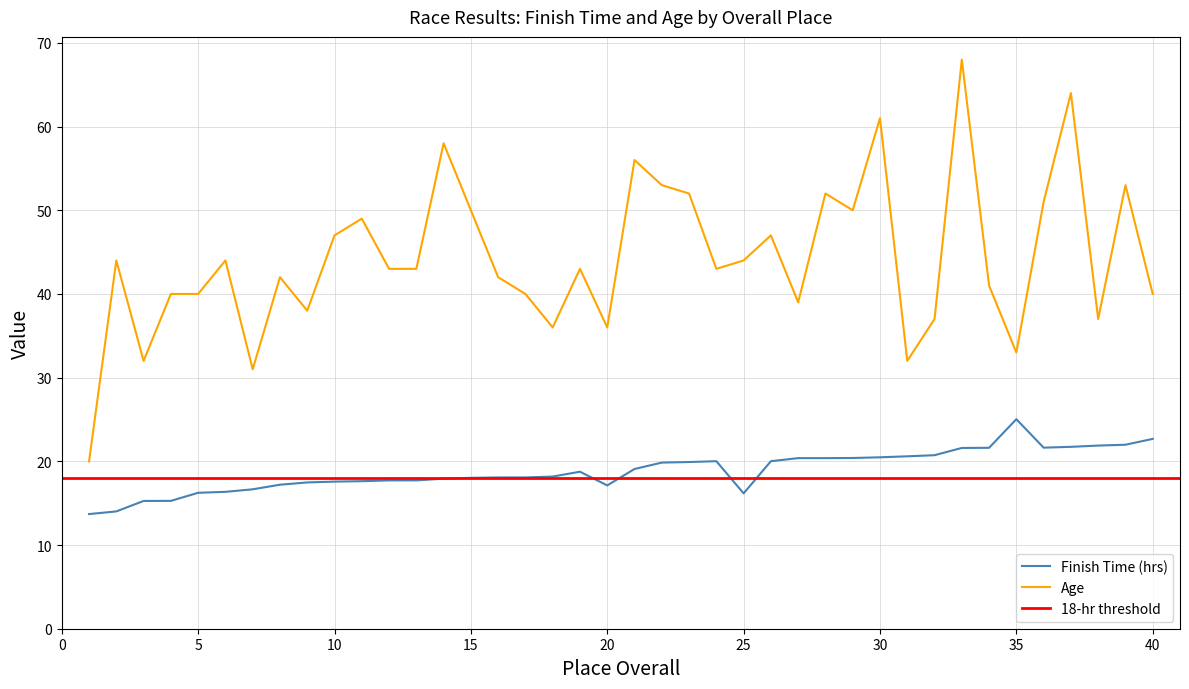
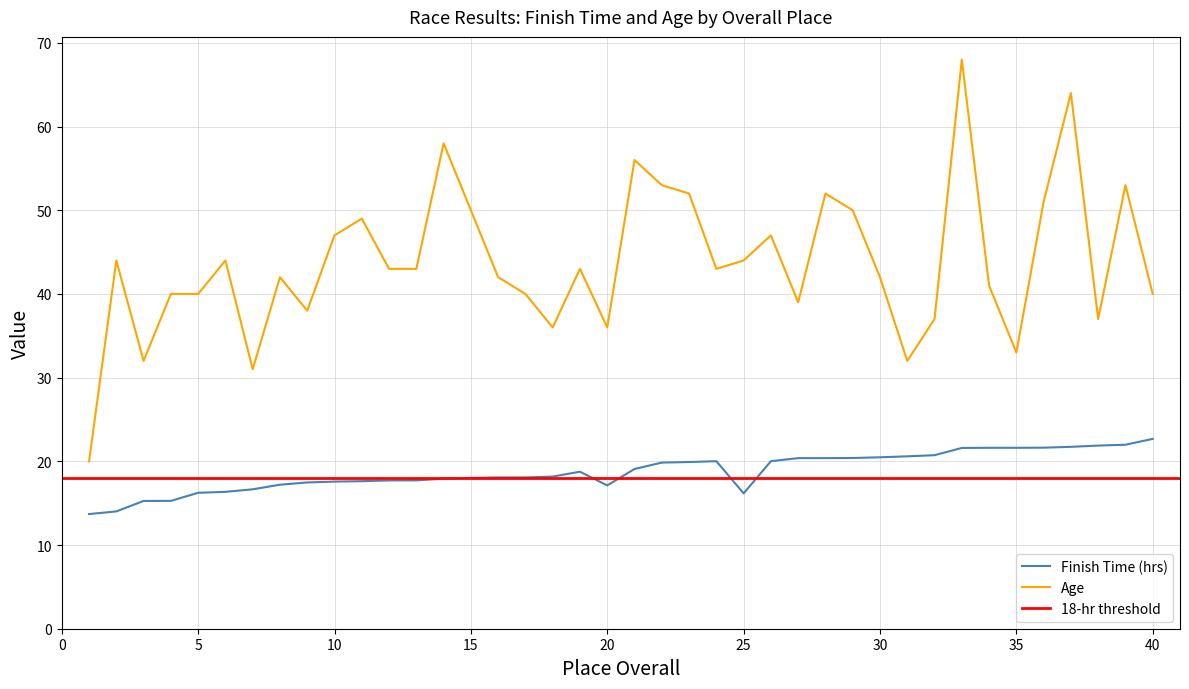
  {
    "Finish Time (hrs)": {
      "5": 16,
      "10": 18,
      "15": 18,
      "20": 17,
      "25": 16,
      "30": 20,
-     "35": 25,
+     "35": 22,
      "40": 23
    },
    "Age": {
      "5": 40,
      "10": 47,
      "15": 50,
      "20": 36,
      "25": 44,
-     "30": 61,
+     "30": 42,
      "35": 33,
      "40": 40
    }
  }
